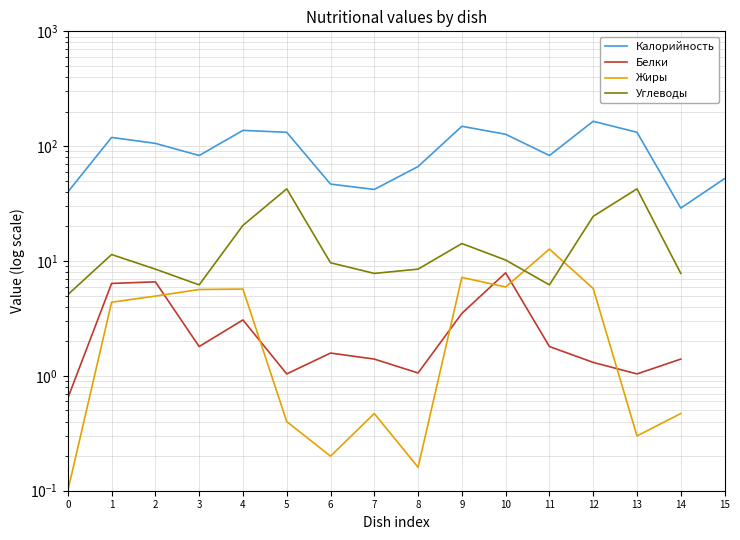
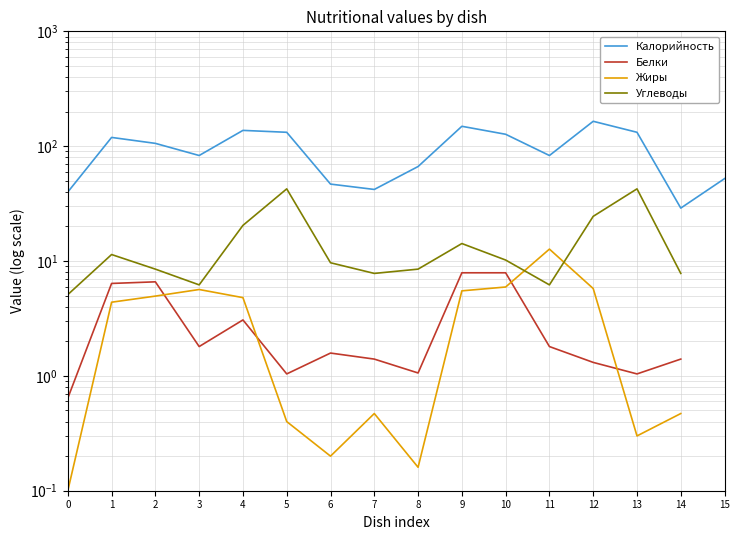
  {
    "Калорийность": {
      "0": 40,
      "1": 120,
      "2": 110,
      "3": 80,
      "4": 140,
      "5": 130,
      "6": 47,
      "7": 42,
      "8": 70,
      "9": 150,
      "10": 130,
      "11": 80,
      "12": 160,
      "13": 130,
      "14": 29,
      "15": 50
    },
    "Белки": {
      "0": 0.6,
      "1": 6,
      "2": 7,
      "3": 1.8,
      "4": 3.1,
      "5": 1.0,
      "6": 1.6,
      "7": 1.4,
      "8": 1.1,
-     "9": 3.5,
+     "9": 8,
      "10": 8,
      "11": 1.8,
      "12": 1.3,
      "13": 1.0,
      "14": 1.4
    },
    "Жиры": {
      "0": 0.1,
      "1": 4.4,
      "2": 5.0,
      "3": 6,
-     "4": 6,
+     "4": 4.8,
      "5": 0.4,
      "6": 0.2,
      "7": 0.47,
      "8": 0.16,
-     "9": 7,
+     "9": 6,
      "10": 6,
      "11": 13,
      "12": 6,
      "13": 0.3,
      "14": 0.47
    },
    "Углеводы": {
      "0": 5,
      "1": 11,
      "2": 9,
      "3": 6,
      "4": 20,
      "5": 43,
      "6": 10,
      "7": 8,
      "8": 9,
      "9": 14,
      "10": 10,
      "11": 6,
      "12": 25,
      "13": 43,
      "14": 8
    }
  }
